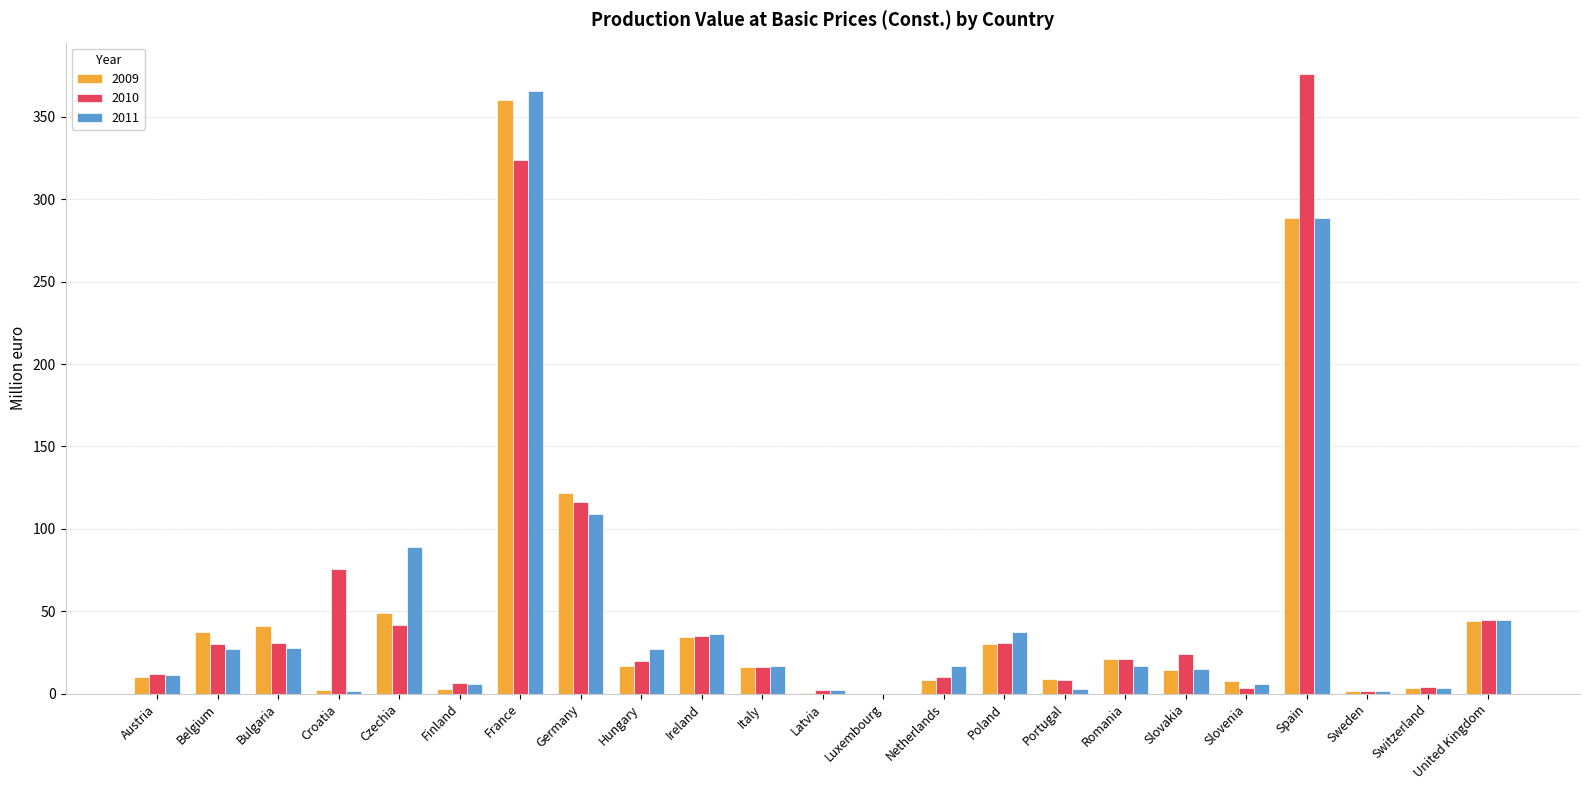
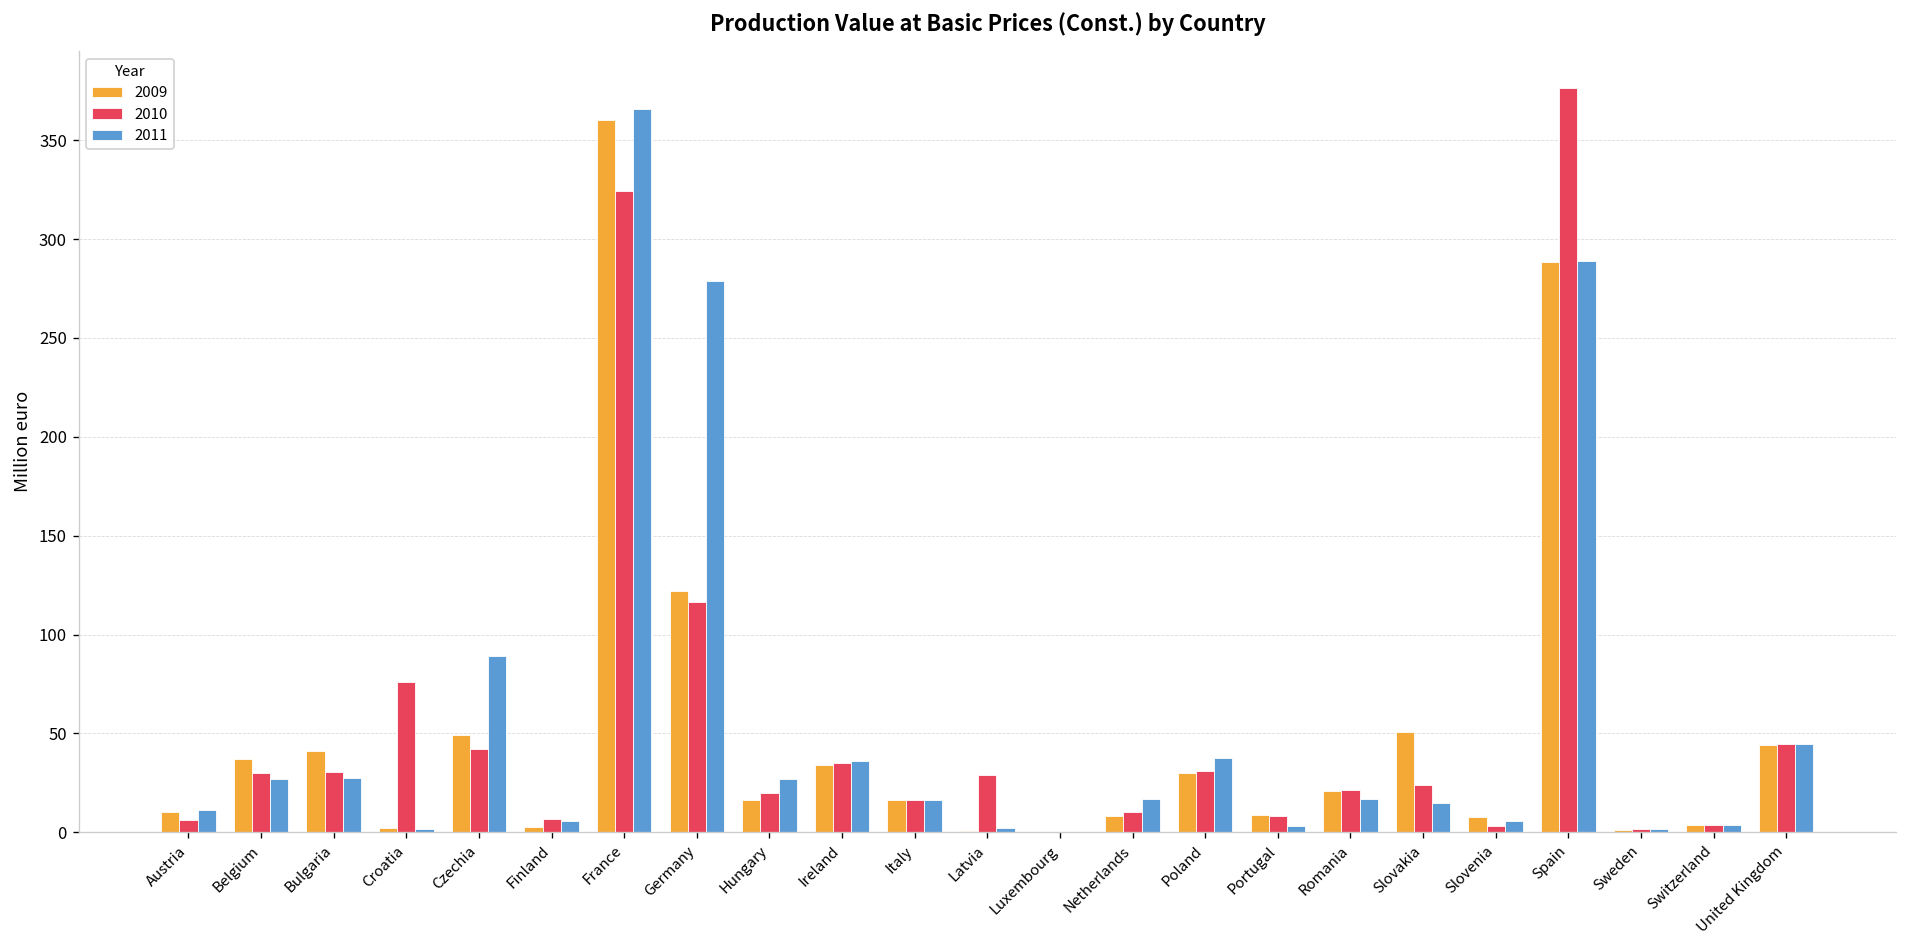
  {
    "2009": {
      "Austria": 10,
      "Belgium": 37,
      "Bulgaria": 41,
      "Croatia": 2,
      "Czechia": 49,
      "Finland": 3,
      "France": 360,
      "Germany": 122,
      "Hungary": 17,
      "Ireland": 34,
      "Italy": 16,
      "Netherlands": 8,
      "Poland": 30,
      "Portugal": 9,
      "Romania": 21,
-     "Slovakia": 15,
+     "Slovakia": 51,
      "Slovenia": 8,
      "Spain": 288,
      "Switzerland": 4,
      "United Kingdom": 44
    },
    "2010": {
-     "Austria": 12,
+     "Austria": 6,
      "Belgium": 30,
      "Bulgaria": 31,
      "Croatia": 76,
      "Czechia": 42,
      "Finland": 7,
      "France": 324,
      "Germany": 116,
      "Hungary": 20,
      "Ireland": 35,
      "Italy": 16,
-     "Latvia": 2,
+     "Latvia": 29,
      "Netherlands": 10,
      "Poland": 31,
      "Portugal": 8,
      "Romania": 21,
      "Slovakia": 24,
      "Slovenia": 3,
      "Spain": 376,
      "Sweden": 2,
      "Switzerland": 4,
      "United Kingdom": 45
    },
    "2011": {
      "Austria": 11,
      "Belgium": 27,
      "Bulgaria": 28,
      "Croatia": 2,
      "Czechia": 89,
      "Finland": 6,
      "France": 366,
-     "Germany": 109,
+     "Germany": 279,
      "Hungary": 27,
      "Ireland": 36,
      "Italy": 16,
      "Latvia": 2,
      "Netherlands": 17,
      "Poland": 37,
      "Portugal": 3,
      "Romania": 17,
      "Slovakia": 15,
      "Slovenia": 6,
      "Spain": 289,
      "Sweden": 2,
      "Switzerland": 4,
      "United Kingdom": 45
    }
  }
